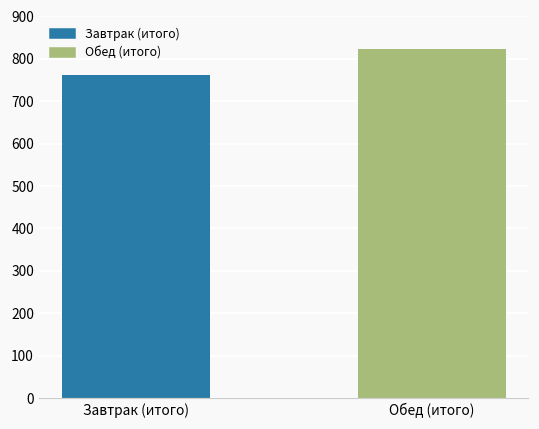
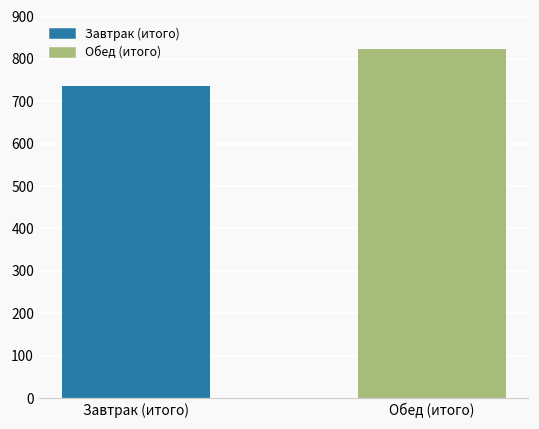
  {
-   "Завтрак (итого)": 760,
+   "Завтрак (итого)": 740,
    "Обед (итого)": 820
  }
